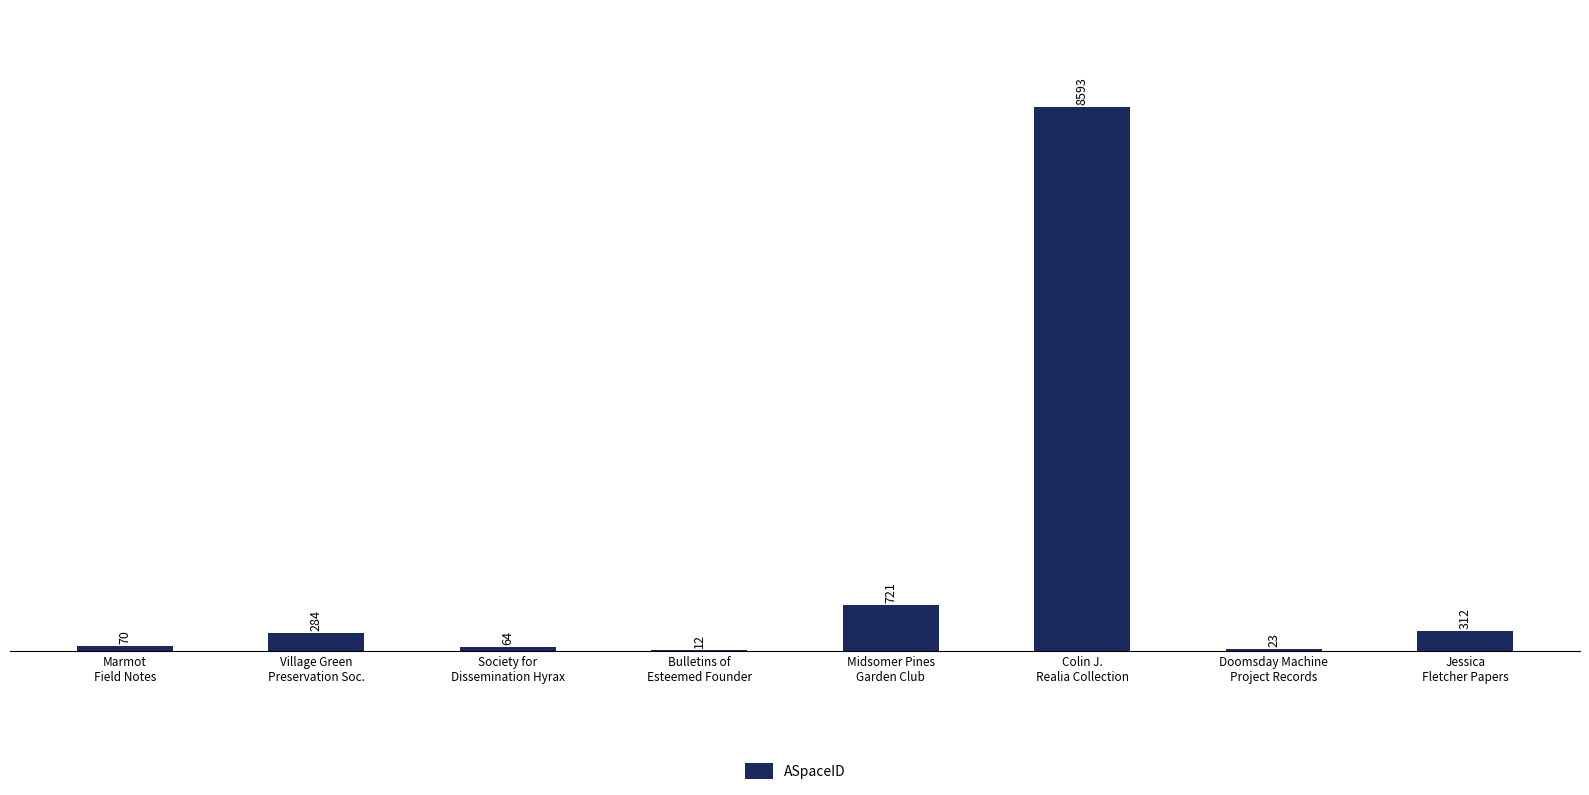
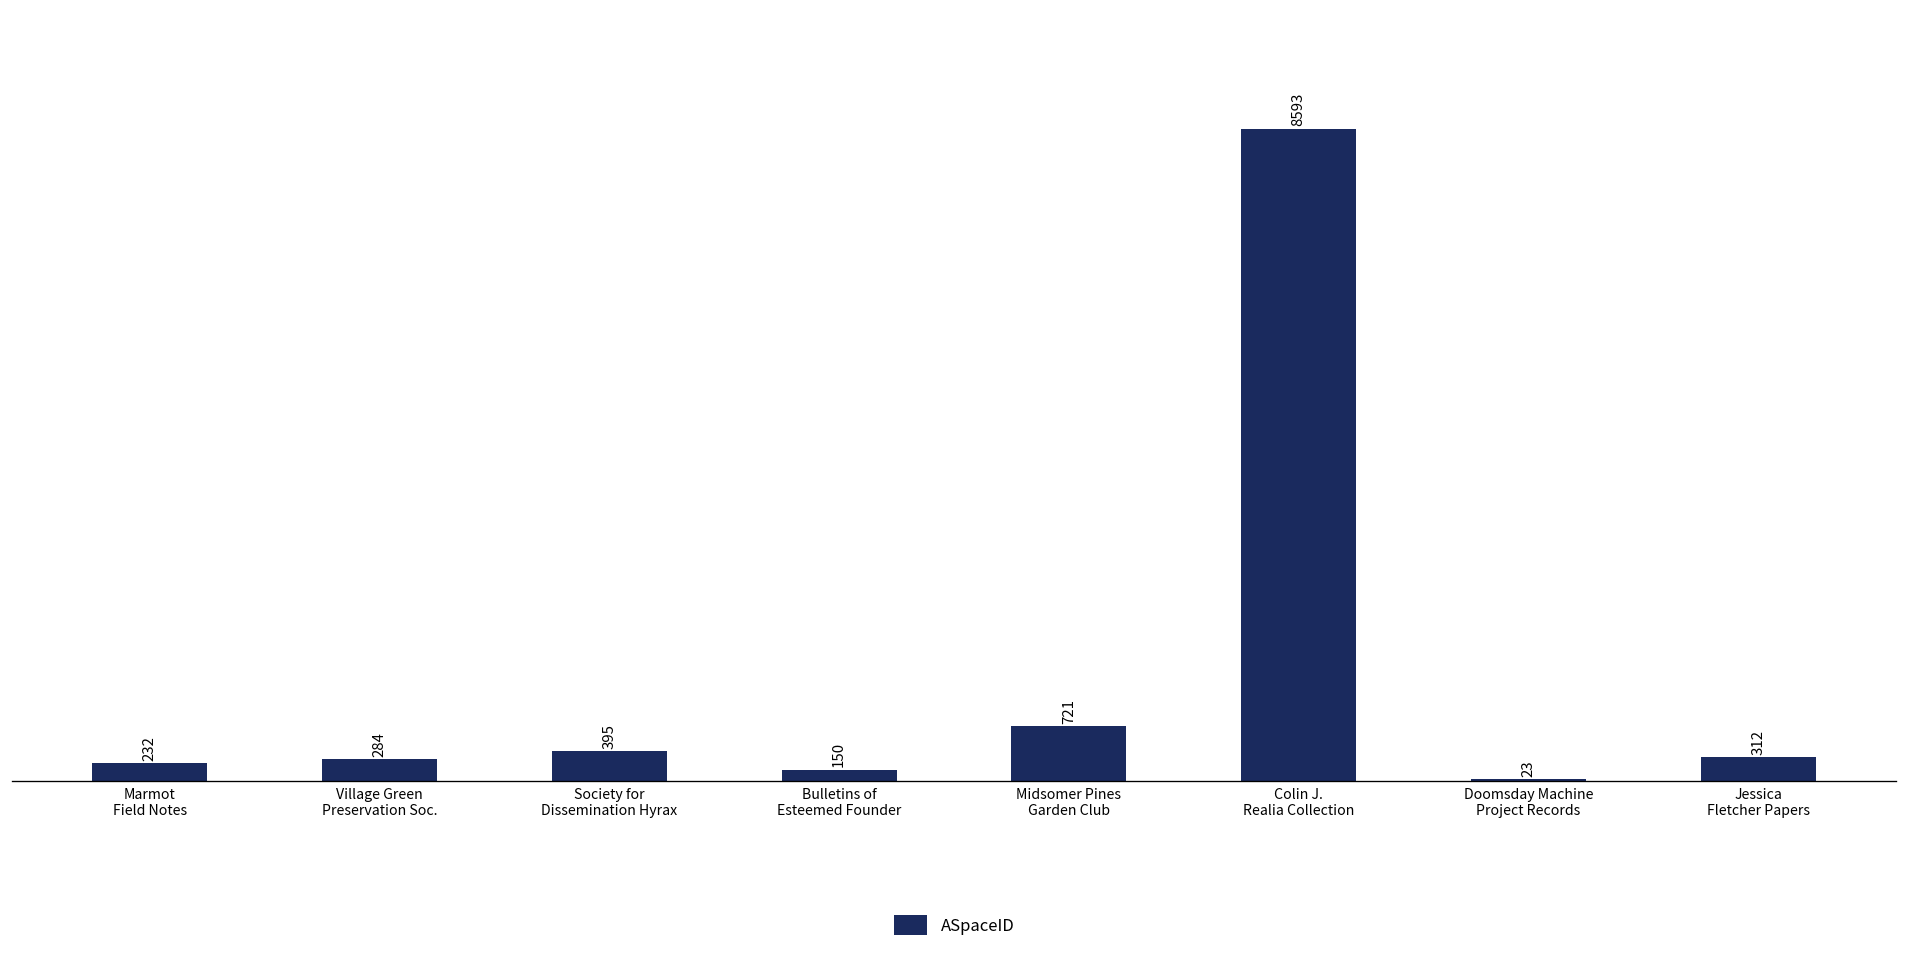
  {
-   "Marmot Field Notes": 70,
+   "Marmot Field Notes": 232,
    "Village Green Preservation Soc.": 284,
-   "Society for Dissemination Hyrax": 64,
-   "Bulletins of Esteemed Founder": 12,
+   "Society for Dissemination Hyrax": 395,
+   "Bulletins of Esteemed Founder": 150,
    "Midsomer Pines Garden Club": 721,
    "Colin J. Realia Collection": 8593,
    "Doomsday Machine Project Records": 23,
    "Jessica Fletcher Papers": 312
  }
